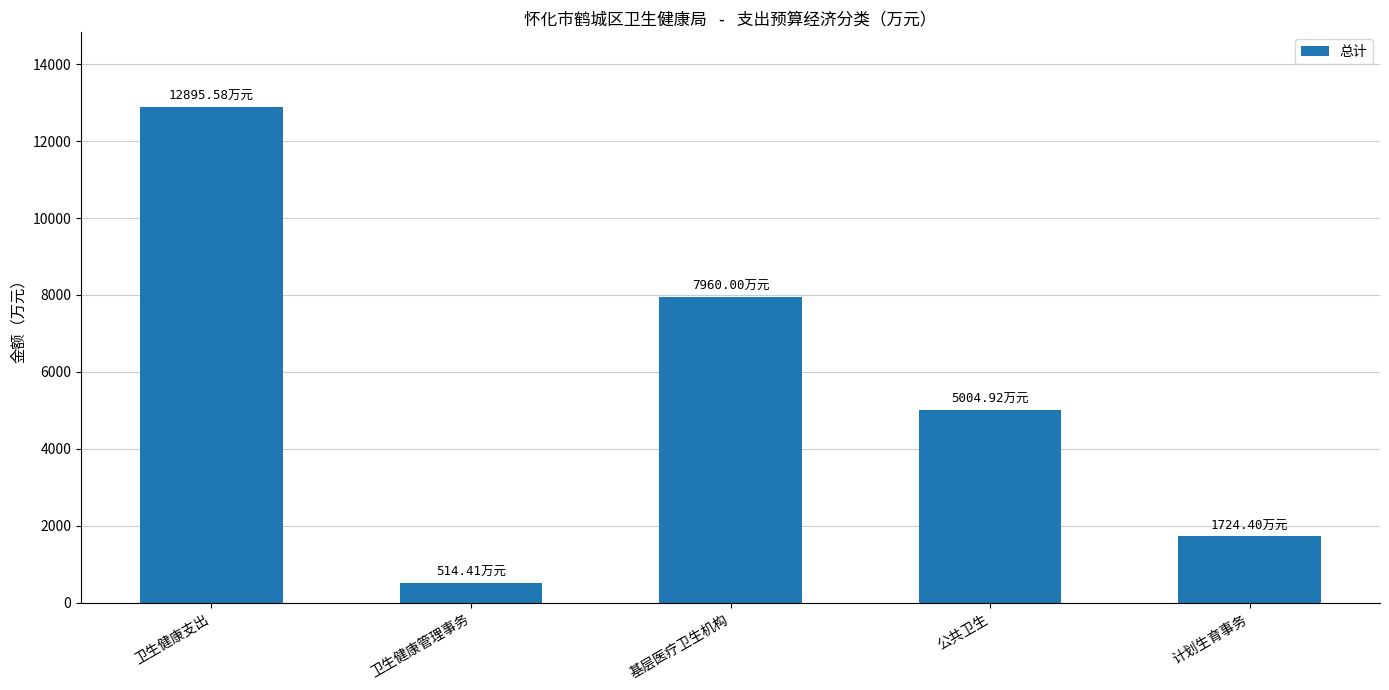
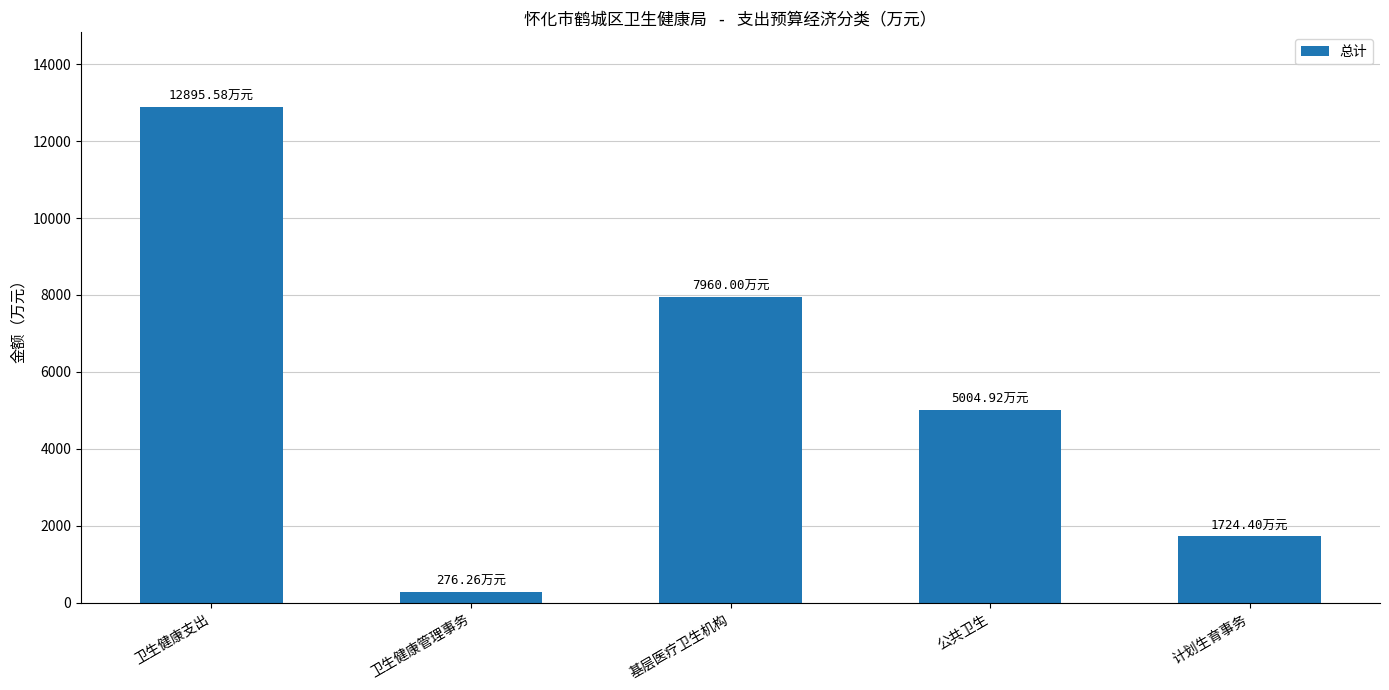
  {
    "卫生健康支出": 12895.58,
-   "卫生健康管理事务": 514.41,
+   "卫生健康管理事务": 276.26,
    "基层医疗卫生机构": 7960.00,
    "公共卫生": 5004.92,
    "计划生育事务": 1724.40
  }
